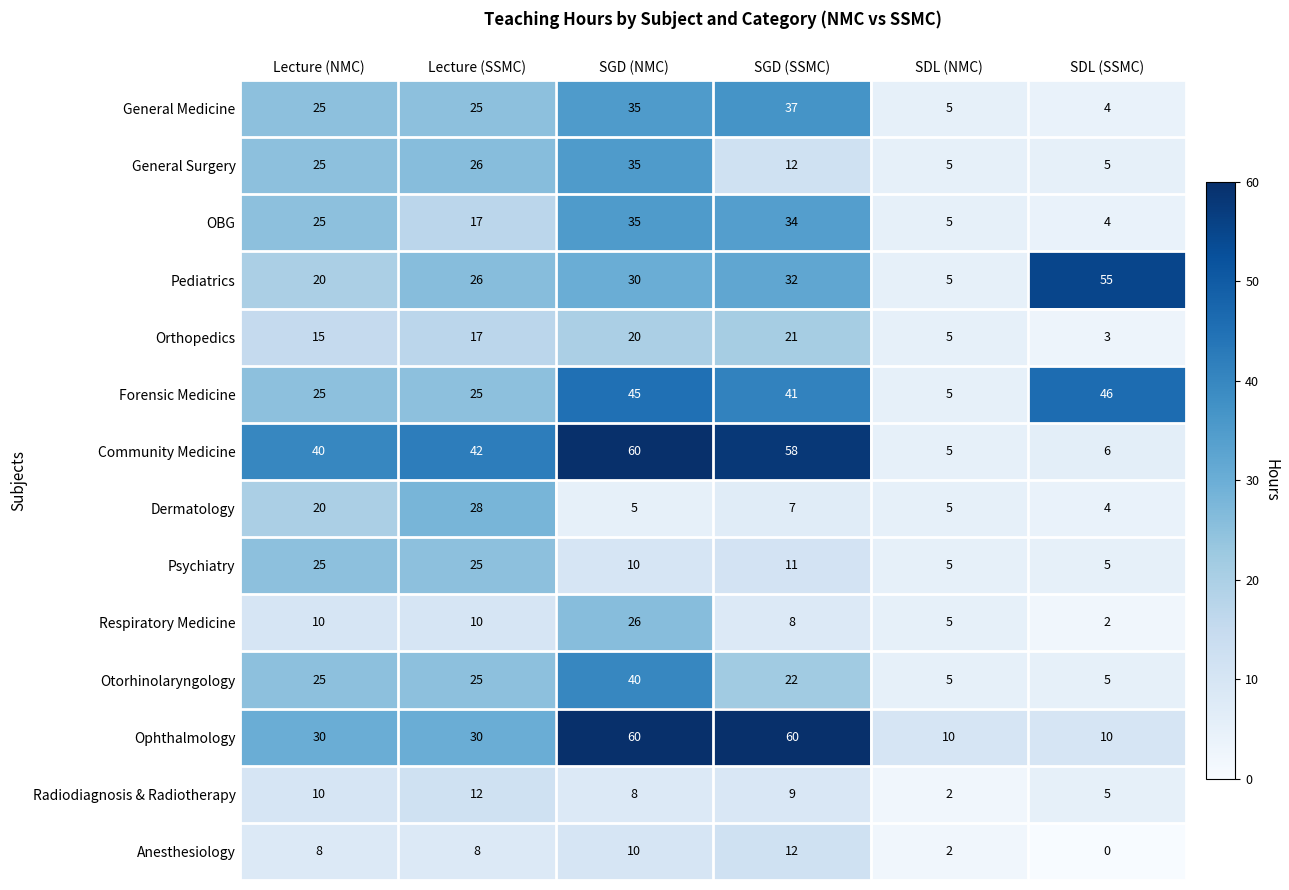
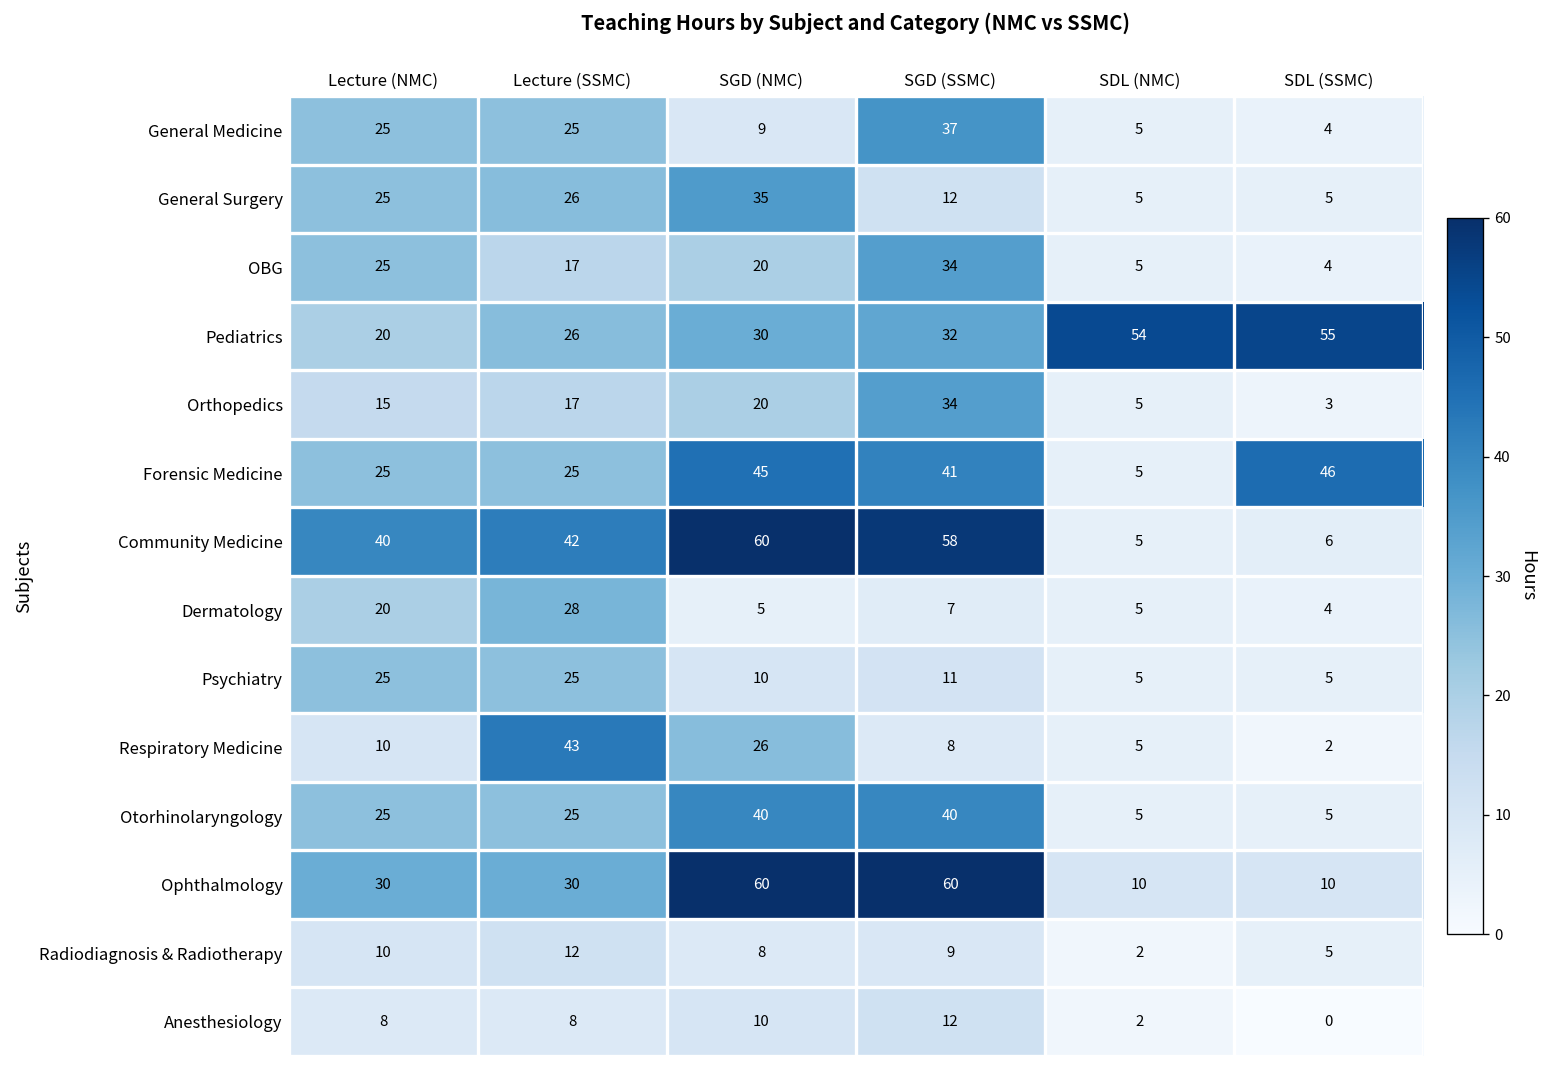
  {
    "General Medicine": {
      "Lecture (NMC)": 25,
      "Lecture (SSMC)": 25,
-     "SGD (NMC)": 35,
+     "SGD (NMC)": 9,
      "SGD (SSMC)": 37,
      "SDL (NMC)": 5,
      "SDL (SSMC)": 4
    },
    "General Surgery": {
      "Lecture (NMC)": 25,
      "Lecture (SSMC)": 26,
      "SGD (NMC)": 35,
      "SGD (SSMC)": 12,
      "SDL (NMC)": 5,
      "SDL (SSMC)": 5
    },
    "OBG": {
      "Lecture (NMC)": 25,
      "Lecture (SSMC)": 17,
-     "SGD (NMC)": 35,
+     "SGD (NMC)": 20,
      "SGD (SSMC)": 34,
      "SDL (NMC)": 5,
      "SDL (SSMC)": 4
    },
    "Pediatrics": {
      "Lecture (NMC)": 20,
      "Lecture (SSMC)": 26,
      "SGD (NMC)": 30,
      "SGD (SSMC)": 32,
-     "SDL (NMC)": 5,
+     "SDL (NMC)": 54,
      "SDL (SSMC)": 55
    },
    "Orthopedics": {
      "Lecture (NMC)": 15,
      "Lecture (SSMC)": 17,
      "SGD (NMC)": 20,
-     "SGD (SSMC)": 21,
+     "SGD (SSMC)": 34,
      "SDL (NMC)": 5,
      "SDL (SSMC)": 3
    },
    "Forensic Medicine": {
      "Lecture (NMC)": 25,
      "Lecture (SSMC)": 25,
      "SGD (NMC)": 45,
      "SGD (SSMC)": 41,
      "SDL (NMC)": 5,
      "SDL (SSMC)": 46
    },
    "Community Medicine": {
      "Lecture (NMC)": 40,
      "Lecture (SSMC)": 42,
      "SGD (NMC)": 60,
      "SGD (SSMC)": 58,
      "SDL (NMC)": 5,
      "SDL (SSMC)": 6
    },
    "Dermatology": {
      "Lecture (NMC)": 20,
      "Lecture (SSMC)": 28,
      "SGD (NMC)": 5,
      "SGD (SSMC)": 7,
      "SDL (NMC)": 5,
      "SDL (SSMC)": 4
    },
    "Psychiatry": {
      "Lecture (NMC)": 25,
      "Lecture (SSMC)": 25,
      "SGD (NMC)": 10,
      "SGD (SSMC)": 11,
      "SDL (NMC)": 5,
      "SDL (SSMC)": 5
    },
    "Respiratory Medicine": {
      "Lecture (NMC)": 10,
-     "Lecture (SSMC)": 10,
+     "Lecture (SSMC)": 43,
      "SGD (NMC)": 26,
      "SGD (SSMC)": 8,
      "SDL (NMC)": 5,
      "SDL (SSMC)": 2
    },
    "Otorhinolaryngology": {
      "Lecture (NMC)": 25,
      "Lecture (SSMC)": 25,
      "SGD (NMC)": 40,
-     "SGD (SSMC)": 22,
+     "SGD (SSMC)": 40,
      "SDL (NMC)": 5,
      "SDL (SSMC)": 5
    },
    "Ophthalmology": {
      "Lecture (NMC)": 30,
      "Lecture (SSMC)": 30,
      "SGD (NMC)": 60,
      "SGD (SSMC)": 60,
      "SDL (NMC)": 10,
      "SDL (SSMC)": 10
    },
    "Radiodiagnosis & Radiotherapy": {
      "Lecture (NMC)": 10,
      "Lecture (SSMC)": 12,
      "SGD (NMC)": 8,
      "SGD (SSMC)": 9,
      "SDL (NMC)": 2,
      "SDL (SSMC)": 5
    },
    "Anesthesiology": {
      "Lecture (NMC)": 8,
      "Lecture (SSMC)": 8,
      "SGD (NMC)": 10,
      "SGD (SSMC)": 12,
      "SDL (NMC)": 2,
      "SDL (SSMC)": 0
    }
  }
